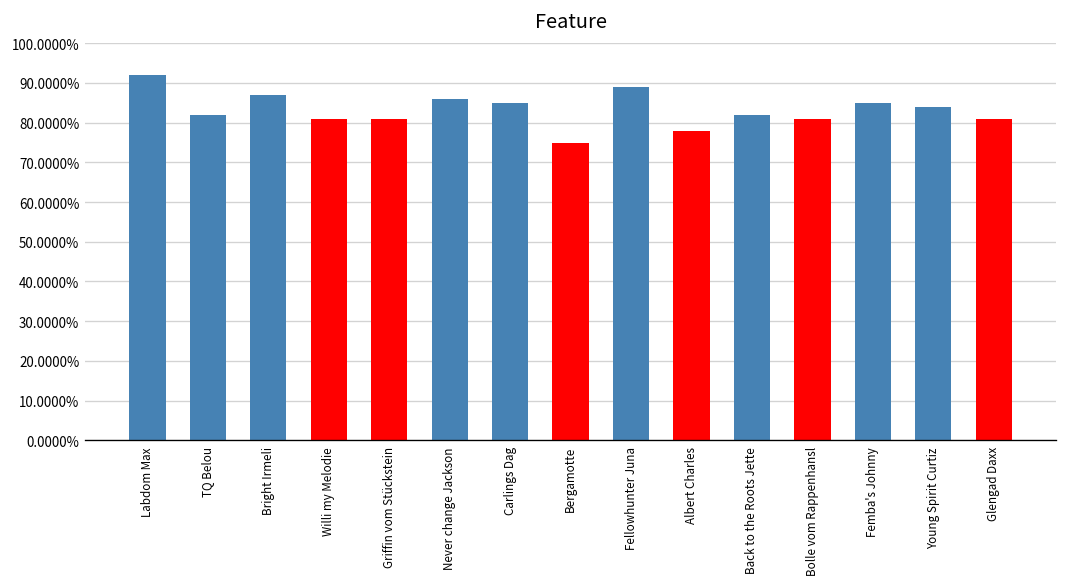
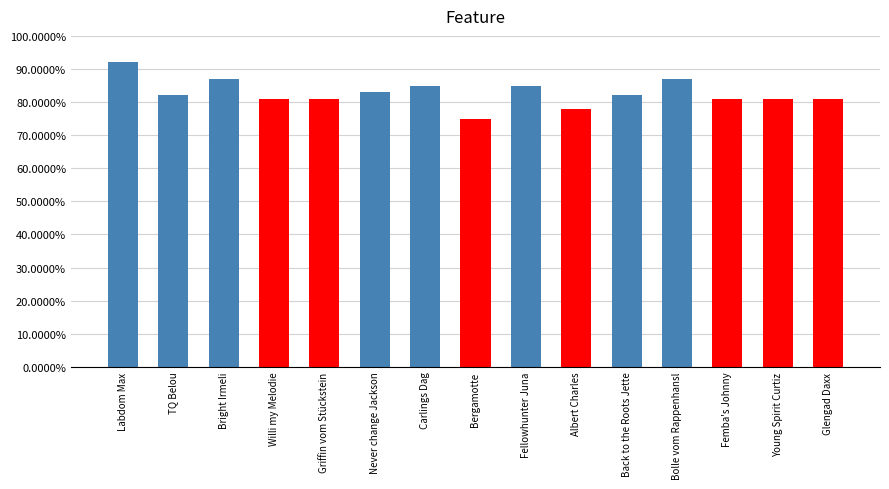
  {
    "Labdom Max": "92%",
    "TQ Belou": "82%",
    "Bright Irmeli": "87%",
    "Willi my Melodie": "81%",
    "Griffin vom Stückstein": "81%",
-   "Never change Jackson": "86%",
+   "Never change Jackson": "83%",
    "Carlings Dag": "85%",
    "Bergamotte": "75%",
-   "Fellowhunter Juna": "89%",
+   "Fellowhunter Juna": "85%",
    "Albert Charles": "78%",
    "Back to the Roots Jette": "82%",
-   "Bolle vom Rappenhansl": "81%",
-   "Femba's Johnny": "85%",
-   "Young Spirit Curtiz": "84%",
+   "Bolle vom Rappenhansl": "87%",
+   "Femba's Johnny": "81%",
+   "Young Spirit Curtiz": "81%",
    "Glengad Daxx": "81%"
  }
